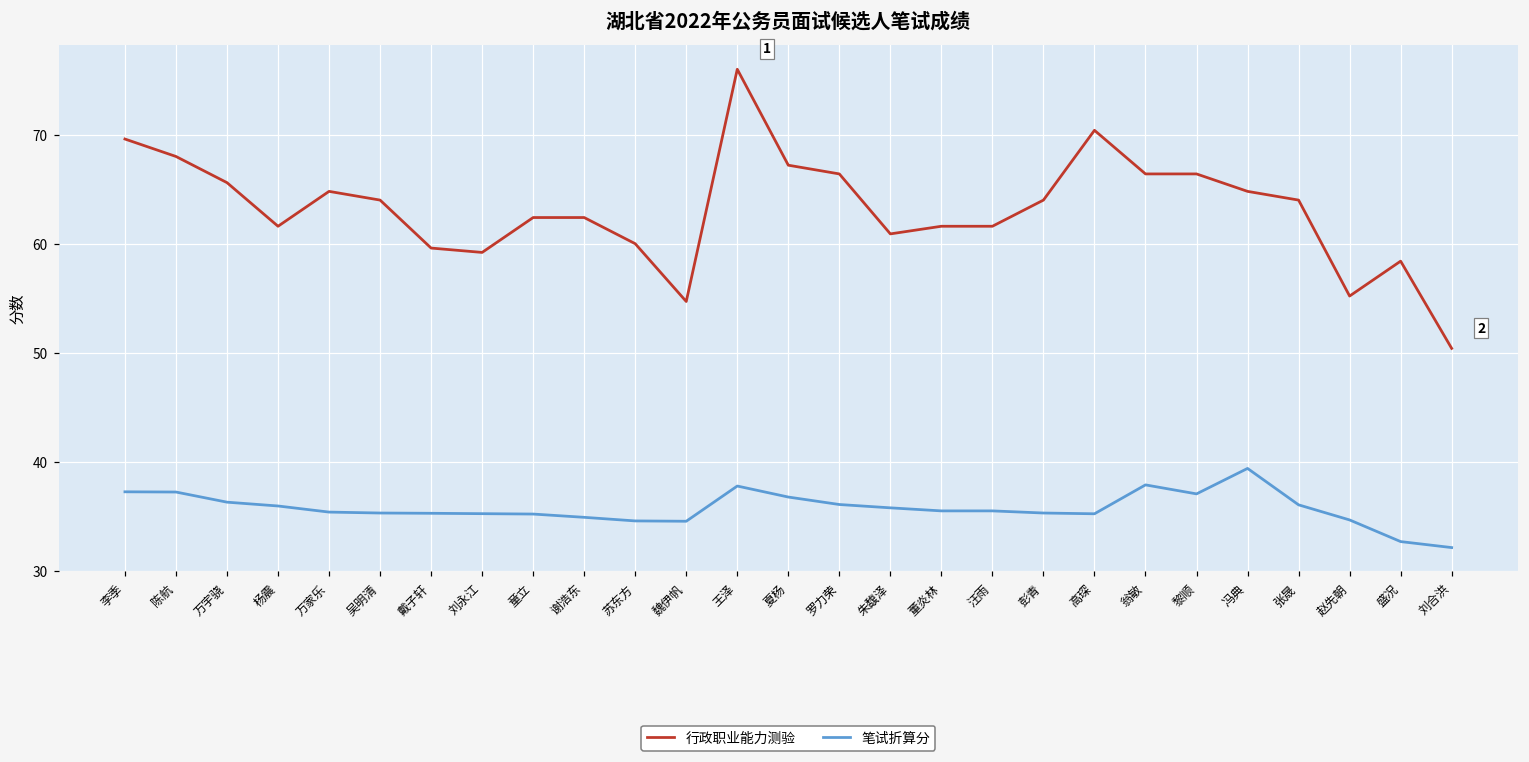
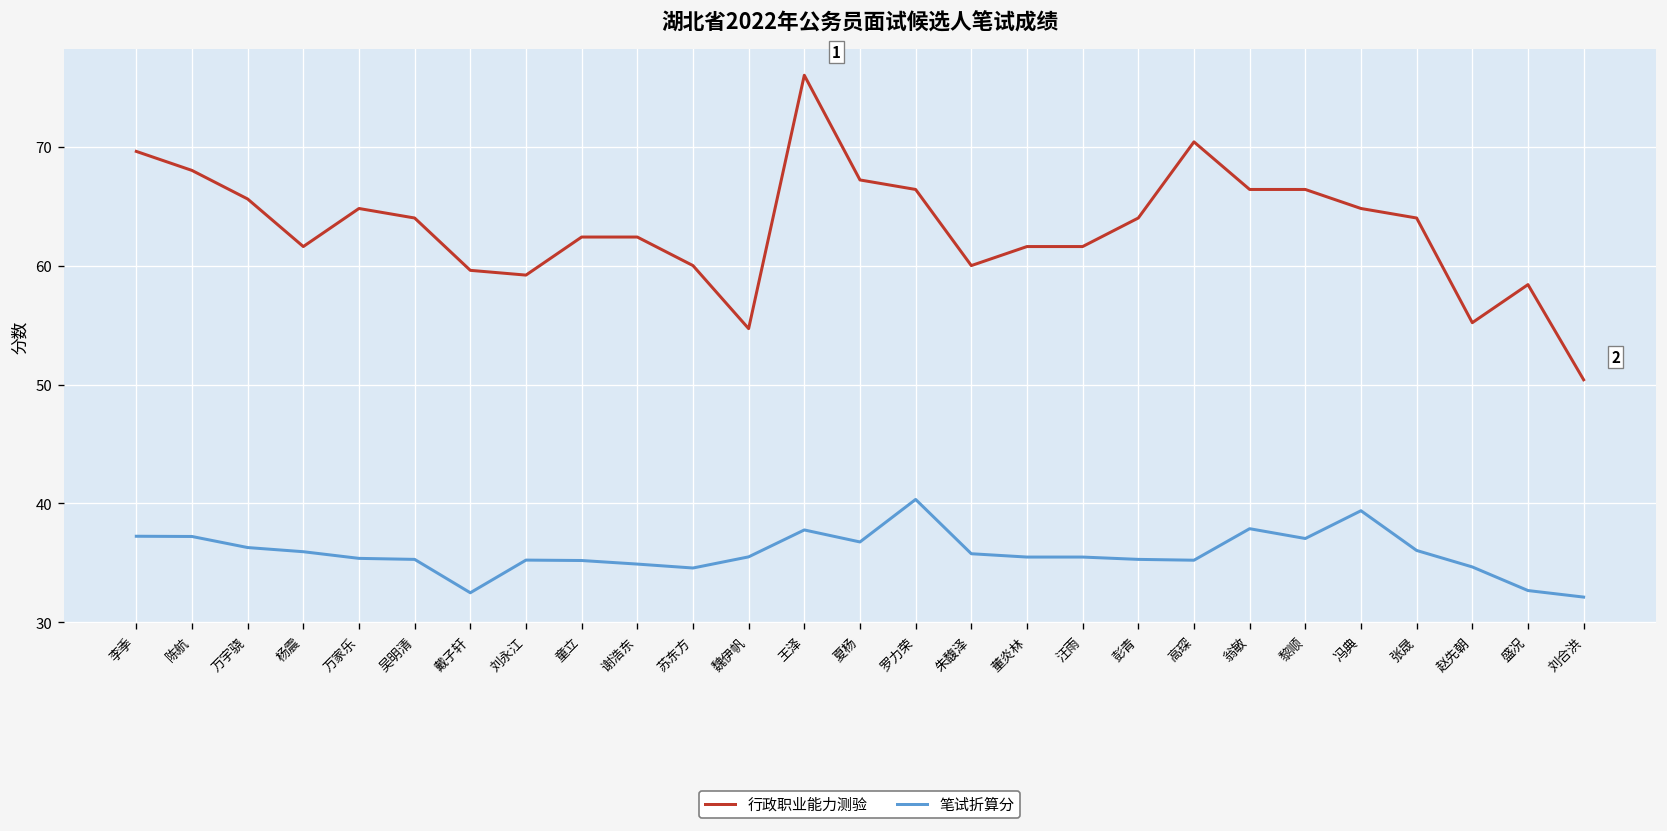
  {
    "行政职业能力测验": {
      "李季": 70,
      "陈航": 68,
      "万宇骁": 66,
      "杨震": 62,
      "万家乐": 65,
      "吴明清": 64,
      "戴子轩": 60,
      "刘永江": 59,
      "童立": 62,
      "谢浩东": 62,
      "苏东方": 60,
      "魏伊帆": 55,
      "王泽": 76,
      "夏杨": 67,
      "罗力荣": 66,
-     "朱馥泽": 61,
+     "朱馥泽": 60,
      "董炎林": 62,
      "汪雨": 62,
      "彭青": 64,
      "高琛": 70,
      "翁敏": 66,
      "黎顺": 66,
      "冯典": 65,
      "张晟": 64,
      "赵先朝": 55,
      "盛况": 58,
      "刘合洪": 50
    },
    "笔试折算分": {
      "李季": 37,
      "陈航": 37,
      "万宇骁": 36,
      "杨震": 36,
      "万家乐": 35,
      "吴明清": 35,
-     "戴子轩": 35,
+     "戴子轩": 32,
      "刘永江": 35,
      "童立": 35,
      "谢浩东": 35,
      "苏东方": 35,
-     "魏伊帆": 35,
+     "魏伊帆": 36,
      "王泽": 38,
      "夏杨": 37,
-     "罗力荣": 36,
+     "罗力荣": 40,
      "朱馥泽": 36,
      "董炎林": 35,
      "汪雨": 35,
      "彭青": 35,
      "高琛": 35,
      "翁敏": 38,
      "黎顺": 37,
      "冯典": 39,
      "张晟": 36,
      "赵先朝": 35,
      "盛况": 33,
      "刘合洪": 32
    }
  }
